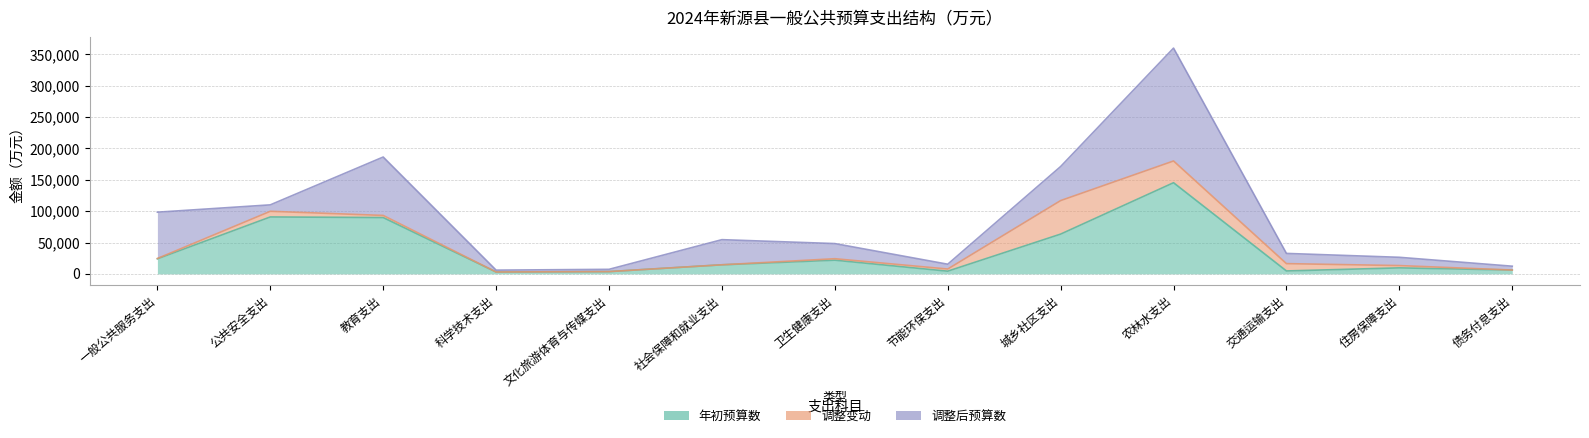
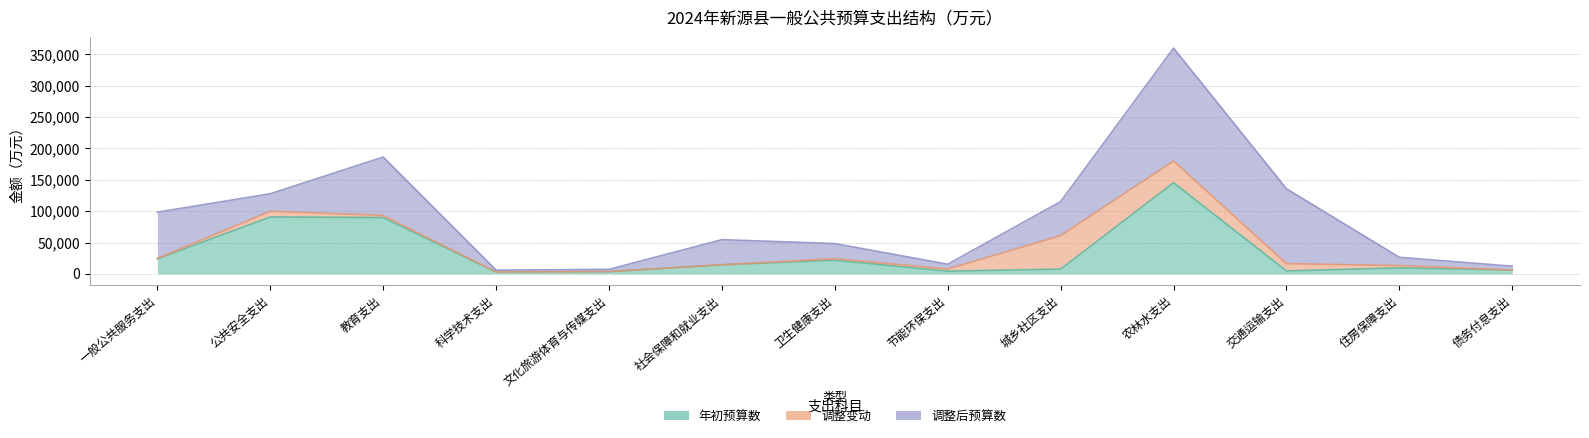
  {
    "年初预算数": {
      "公共安全支出": "90,000",
-     "城乡社区支出": "60,000",
+     "城乡社区支出": "10,000",
      "农林水支出": "150,000",
      "交通运输支出": "0"
    },
    "调整变动": {
      "公共安全支出": "10,000",
      "城乡社区支出": "50,000",
      "农林水支出": "30,000",
      "交通运输支出": "10,000"
    },
    "调整后预算数": {
      "一般公共服务支出": "70,000",
-     "公共安全支出": "10,000",
+     "公共安全支出": "30,000",
      "教育支出": "90,000",
      "社会保障和就业支出": "40,000",
      "卫生健康支出": "20,000",
      "节能环保支出": "10,000",
      "城乡社区支出": "50,000",
      "农林水支出": "180,000",
-     "交通运输支出": "20,000",
+     "交通运输支出": "120,000",
      "住房保障支出": "10,000",
      "债务付息支出": "10,000"
    }
  }
